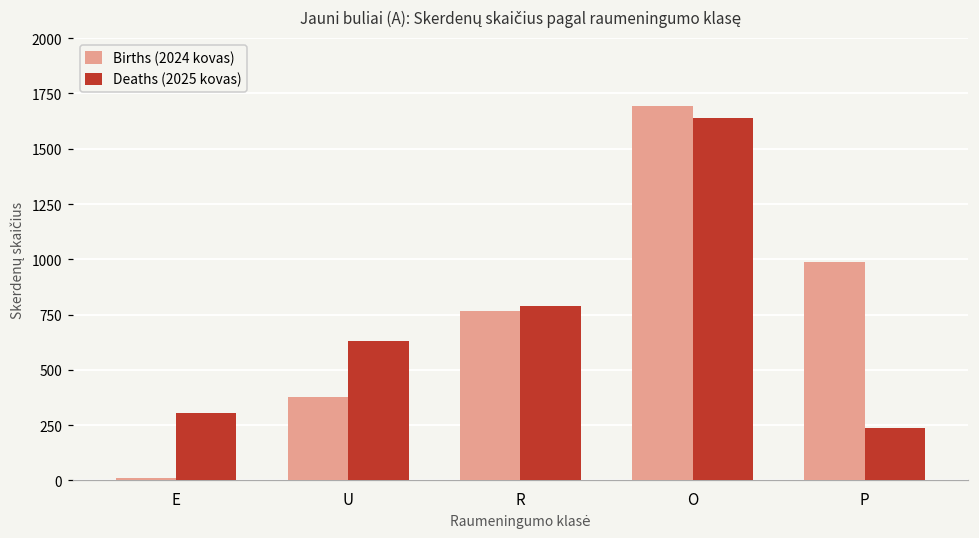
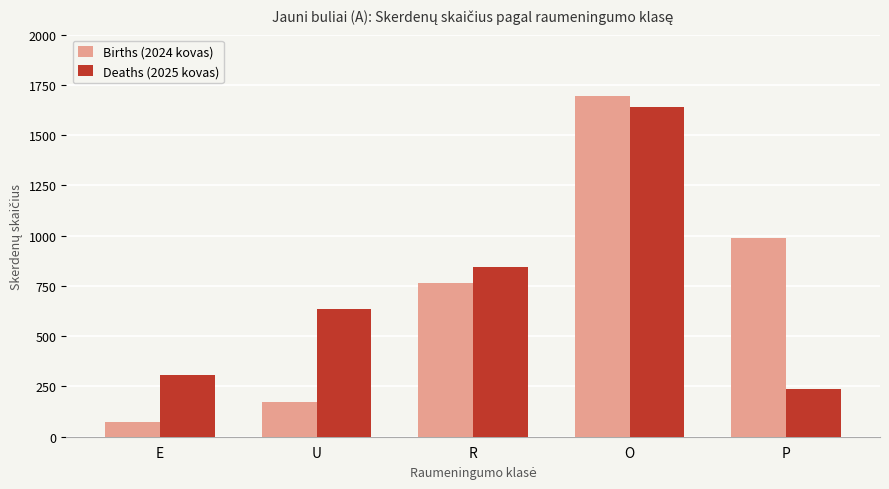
  {
    "Births (2024 kovas)": {
-     "E": 10,
-     "U": 380,
+     "E": 70,
+     "U": 170,
      "R": 770,
      "O": 1700,
      "P": 990
    },
    "Deaths (2025 kovas)": {
      "E": 310,
      "U": 630,
-     "R": 790,
+     "R": 850,
      "O": 1640,
      "P": 240
    }
  }
